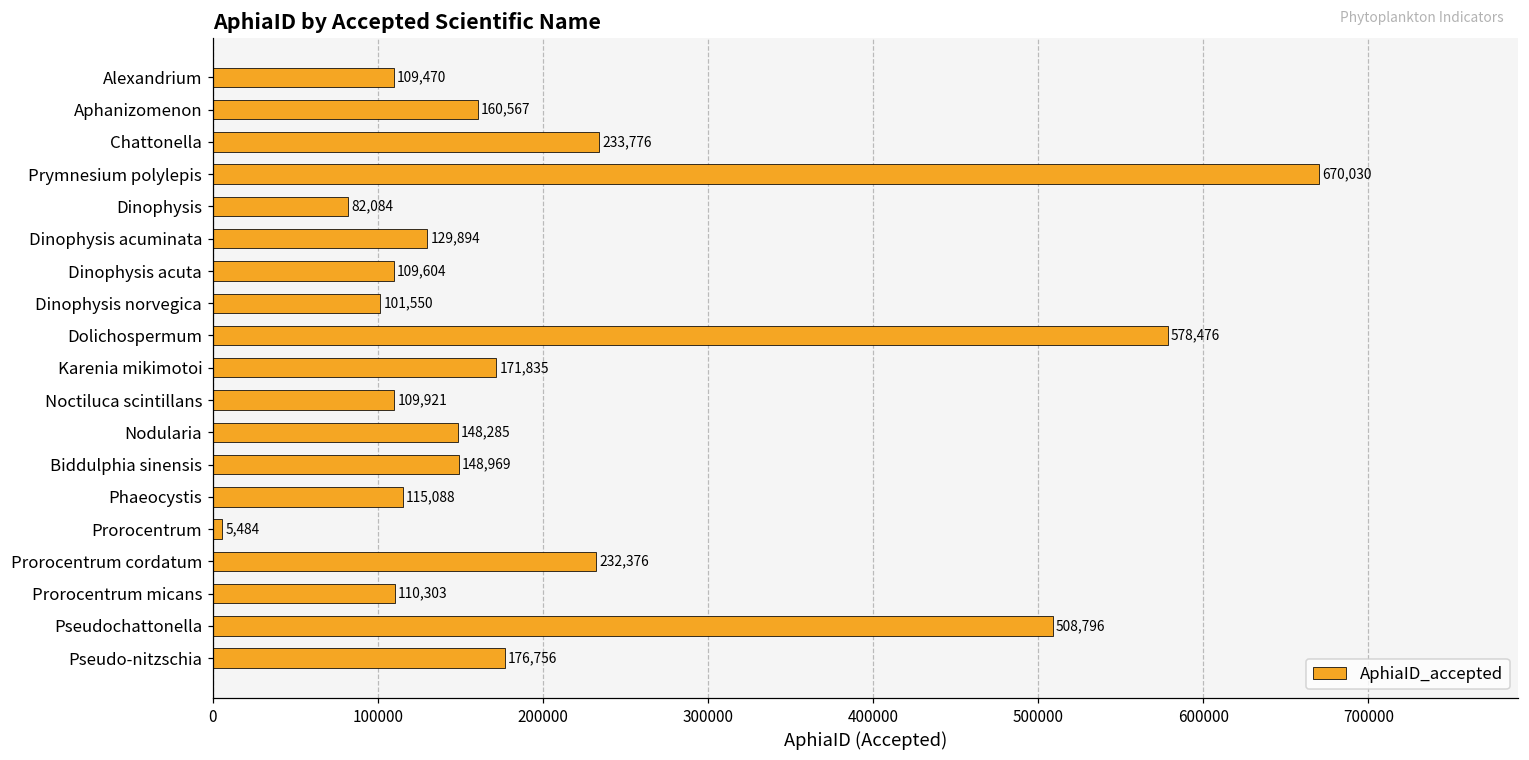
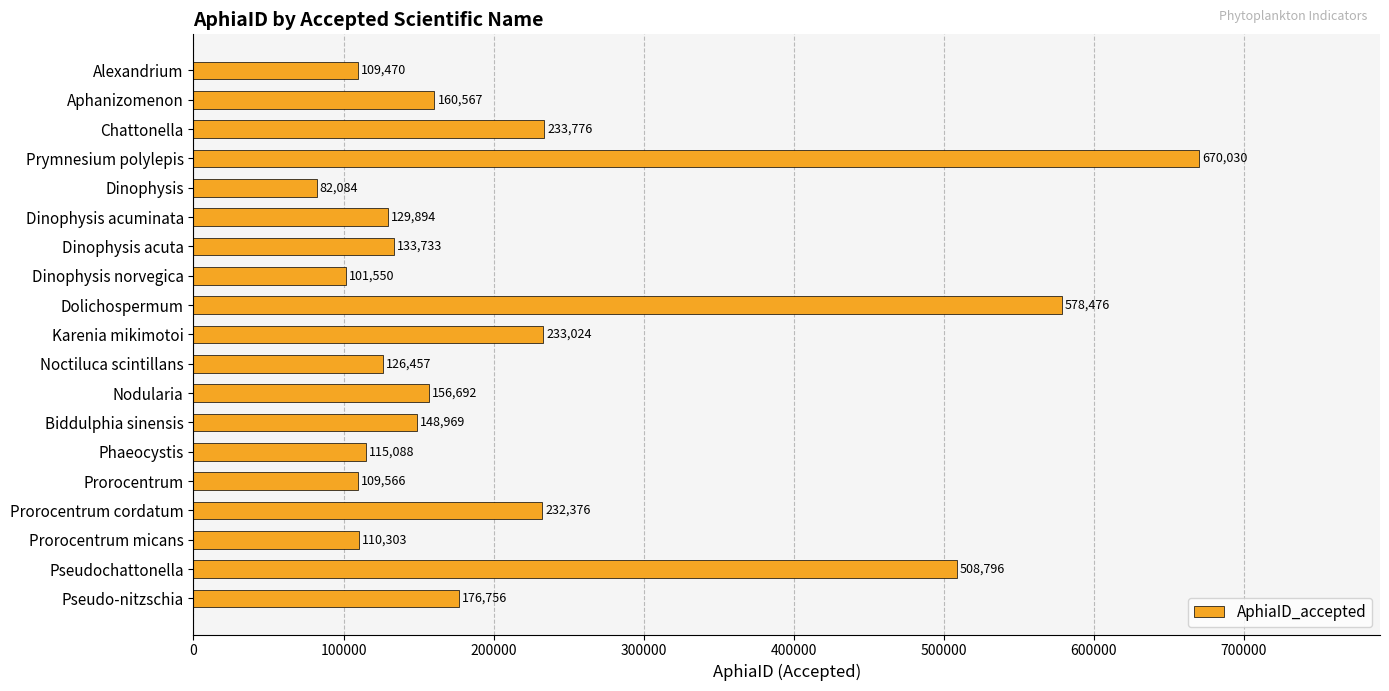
  {
    "Alexandrium": "109,470",
    "Aphanizomenon": "160,567",
    "Chattonella": "233,776",
    "Prymnesium polylepis": "670,030",
    "Dinophysis": "82,084",
    "Dinophysis acuminata": "129,894",
-   "Dinophysis acuta": "109,604",
+   "Dinophysis acuta": "133,733",
    "Dinophysis norvegica": "101,550",
    "Dolichospermum": "578,476",
-   "Karenia mikimotoi": "171,835",
-   "Noctiluca scintillans": "109,921",
-   "Nodularia": "148,285",
+   "Karenia mikimotoi": "233,024",
+   "Noctiluca scintillans": "126,457",
+   "Nodularia": "156,692",
    "Biddulphia sinensis": "148,969",
    "Phaeocystis": "115,088",
-   "Prorocentrum": "5,484",
+   "Prorocentrum": "109,566",
    "Prorocentrum cordatum": "232,376",
    "Prorocentrum micans": "110,303",
    "Pseudochattonella": "508,796",
    "Pseudo-nitzschia": "176,756"
  }
